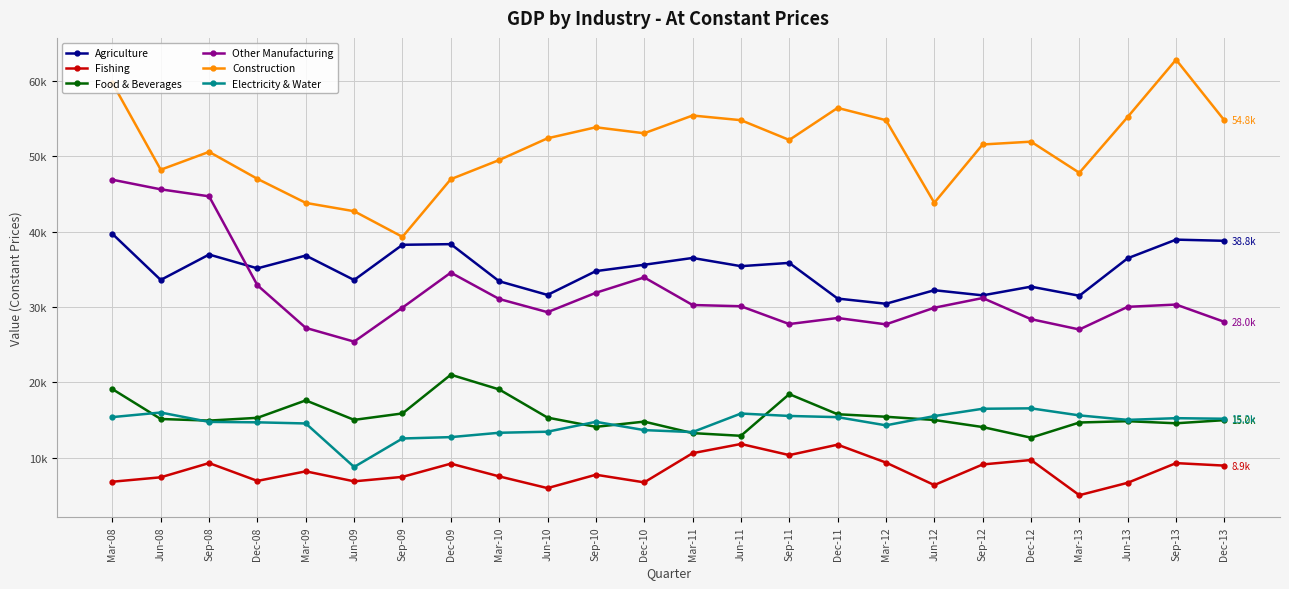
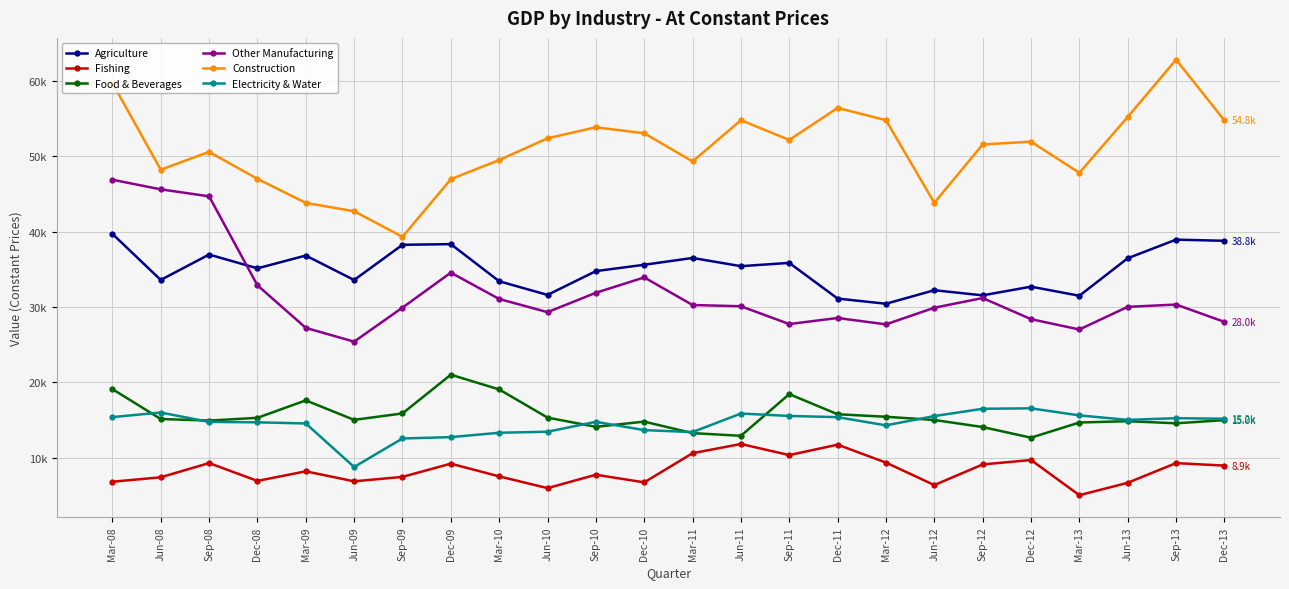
  {
    "Agriculture": {
      "Dec-13": "38.8k"
    },
    "Fishing": {
      "Dec-13": "8.9k"
    },
    "Food & Beverages": {
      "Mar-08": "19000",
      "Jun-08": "15000",
      "Dec-08": "15000",
      "Mar-09": "18000",
      "Jun-09": "15000",
      "Sep-09": "16000",
      "Dec-09": "21000",
      "Mar-10": "19000",
      "Jun-10": "15000",
      "Sep-10": "14000",
      "Dec-10": "15000",
      "Jun-11": "13000",
      "Sep-11": "18000",
      "Dec-11": "16000",
      "Mar-12": "15000",
      "Jun-12": "15000",
      "Sep-12": "14000",
      "Dec-12": "13000",
      "Mar-13": "15000",
      "Sep-13": "15000"
    },
    "Other Manufacturing": {
      "Dec-13": "28.0k"
    },
    "Construction": {
      "Jun-08": "48000",
      "Sep-08": "51000",
      "Dec-08": "47000",
      "Mar-09": "44000",
      "Jun-09": "43000",
      "Sep-09": "39000",
      "Dec-09": "47000",
      "Mar-10": "50000",
      "Jun-10": "52000",
      "Sep-10": "54000",
      "Dec-10": "53000",
-     "Mar-11": "55000",
+     "Mar-11": "49000",
      "Jun-11": "55000",
      "Sep-11": "52000",
      "Dec-11": "56000",
      "Mar-12": "55000",
      "Jun-12": "44000",
      "Sep-12": "52000",
      "Dec-12": "52000",
      "Mar-13": "48000",
      "Jun-13": "55000",
      "Sep-13": "63000"
    },
    "Electricity & Water": {
      "Mar-08": "15000",
      "Jun-08": "16000",
      "Dec-08": "15000",
      "Mar-09": "15000",
      "Jun-09": "9000",
      "Sep-09": "13000",
      "Dec-09": "13000",
      "Mar-10": "13000",
      "Jun-10": "13000",
      "Sep-10": "15000",
      "Dec-10": "14000",
      "Jun-11": "16000",
      "Sep-11": "16000",
      "Dec-11": "15000",
      "Mar-12": "14000",
      "Jun-12": "16000",
      "Sep-12": "16000",
      "Dec-12": "17000",
      "Mar-13": "16000",
      "Sep-13": "15000"
    }
  }
